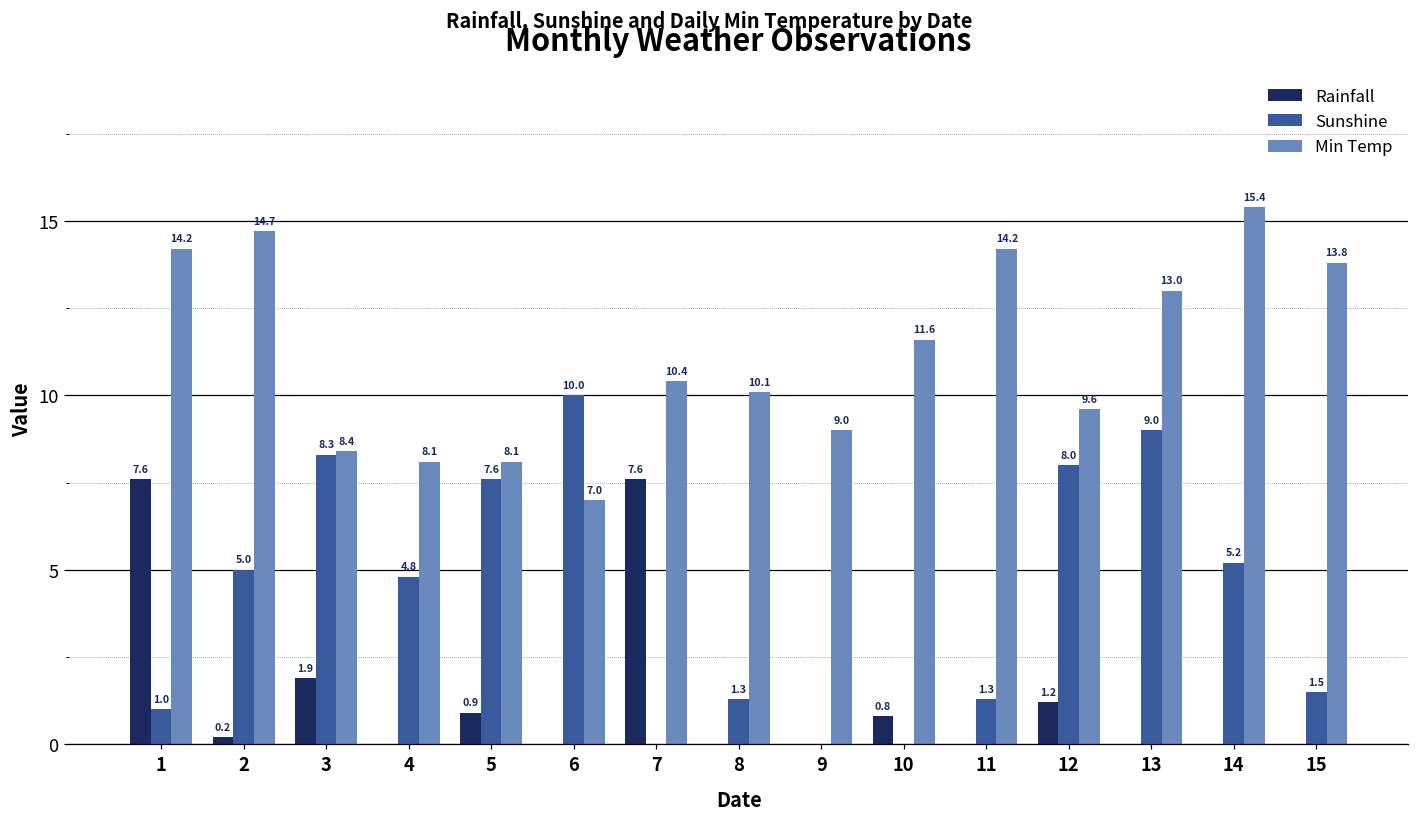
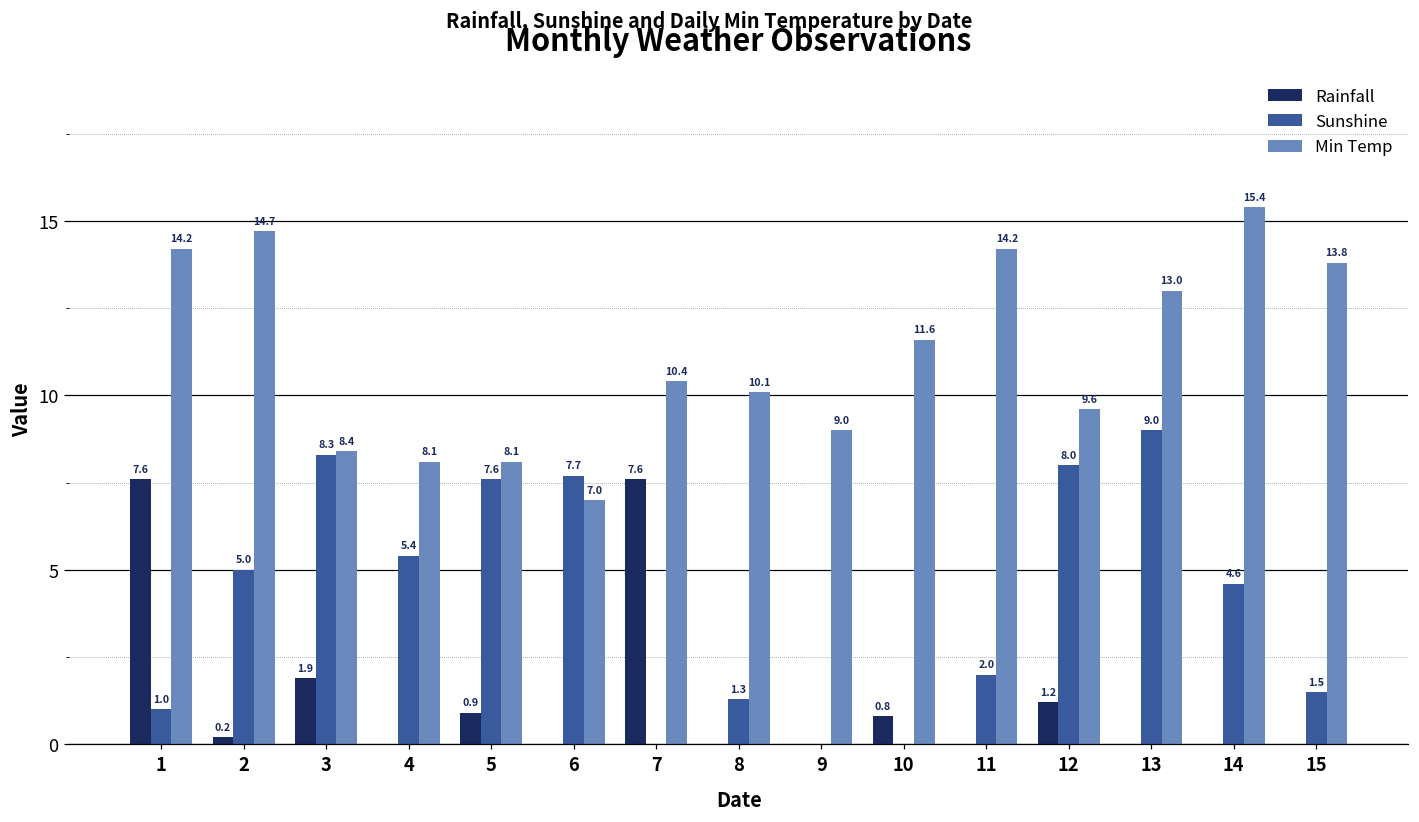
  {
    "Rainfall": {
      "1": 7.6,
      "2": 0.2,
      "3": 1.9,
      "5": 0.9,
      "7": 7.6,
      "10": 0.8,
      "12": 1.2
    },
    "Sunshine": {
      "1": 1.0,
      "2": 5.0,
      "3": 8.3,
-     "4": 4.8,
+     "4": 5.4,
      "5": 7.6,
-     "6": 10.0,
+     "6": 7.7,
      "8": 1.3,
-     "11": 1.3,
+     "11": 2.0,
      "12": 8.0,
      "13": 9.0,
-     "14": 5.2,
+     "14": 4.6,
      "15": 1.5
    },
    "Min Temp": {
      "1": 14.2,
      "2": 14.7,
      "3": 8.4,
      "4": 8.1,
      "5": 8.1,
      "6": 7.0,
      "7": 10.4,
      "8": 10.1,
      "9": 9.0,
      "10": 11.6,
      "11": 14.2,
      "12": 9.6,
      "13": 13.0,
      "14": 15.4,
      "15": 13.8
    }
  }
